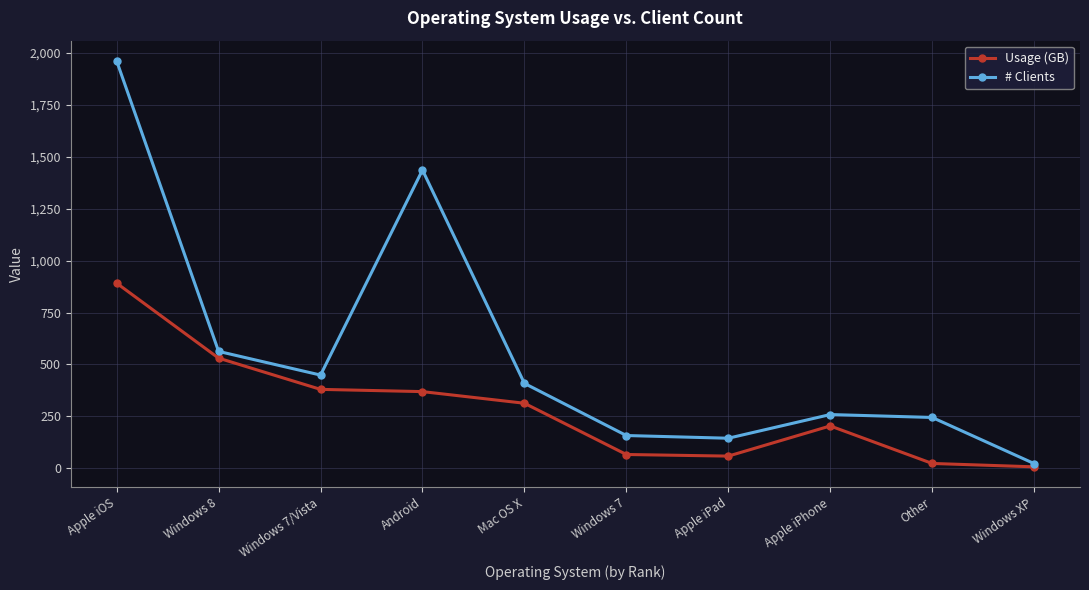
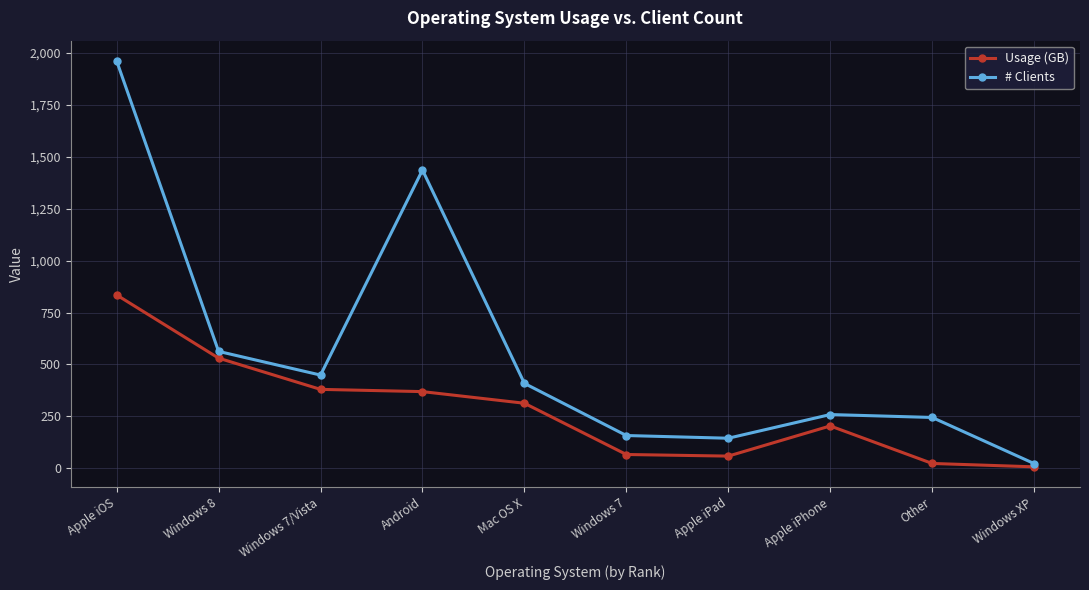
  {
    "Usage (GB)": {
-     "Apple iOS": "890",
+     "Apple iOS": "830",
      "Windows 8": "530",
      "Windows 7/Vista": "380",
      "Android": "370",
      "Mac OS X": "310",
      "Windows 7": "70",
      "Apple iPad": "60",
      "Apple iPhone": "200",
      "Other": "20",
      "Windows XP": "10"
    },
    "# Clients": {
      "Apple iOS": "1,960",
      "Windows 8": "560",
      "Windows 7/Vista": "450",
      "Android": "1,440",
      "Mac OS X": "410",
      "Windows 7": "160",
      "Apple iPad": "150",
      "Apple iPhone": "260",
      "Other": "250",
      "Windows XP": "20"
    }
  }
